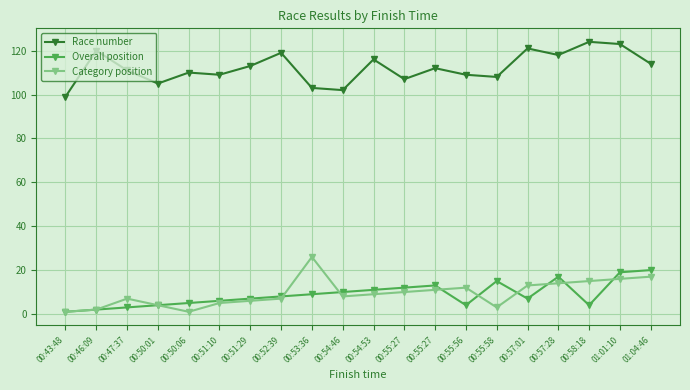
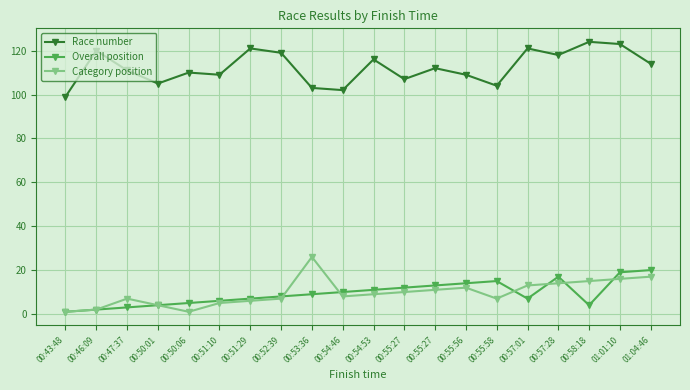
  {
    "Race number": {
      "00:43:48": 99,
      "00:50:01": 105,
      "00:50:06": 110,
      "00:51:10": 109,
-     "00:51:29": 113,
+     "00:51:29": 121,
      "00:52:39": 119,
      "00:53:36": 103,
      "00:54:46": 102,
      "00:54:53": 116,
      "00:55:56": 109,
-     "00:55:58": 108,
+     "00:55:58": 104,
      "00:57:01": 121,
      "00:57:28": 118,
      "00:58:18": 124,
      "01:01:10": 123,
      "01:04:46": 114
    },
    "Overall position": {
      "00:47:37": 3,
      "00:50:06": 5,
      "00:53:36": 9,
      "00:54:46": 10,
      "00:54:53": 11,
-     "00:55:56": 4,
+     "00:55:56": 14,
      "00:55:58": 15,
      "00:57:01": 7,
      "00:57:28": 17,
      "00:58:18": 4,
      "01:01:10": 19,
      "01:04:46": 20
    },
    "Category position": {
      "00:47:37": 7,
      "00:50:06": 1,
      "00:53:36": 26,
      "00:54:46": 8,
      "00:54:53": 9,
      "00:55:56": 12,
-     "00:55:58": 3,
+     "00:55:58": 7,
      "00:57:01": 13,
      "00:57:28": 14,
      "00:58:18": 15,
      "01:01:10": 16,
      "01:04:46": 17
    }
  }
